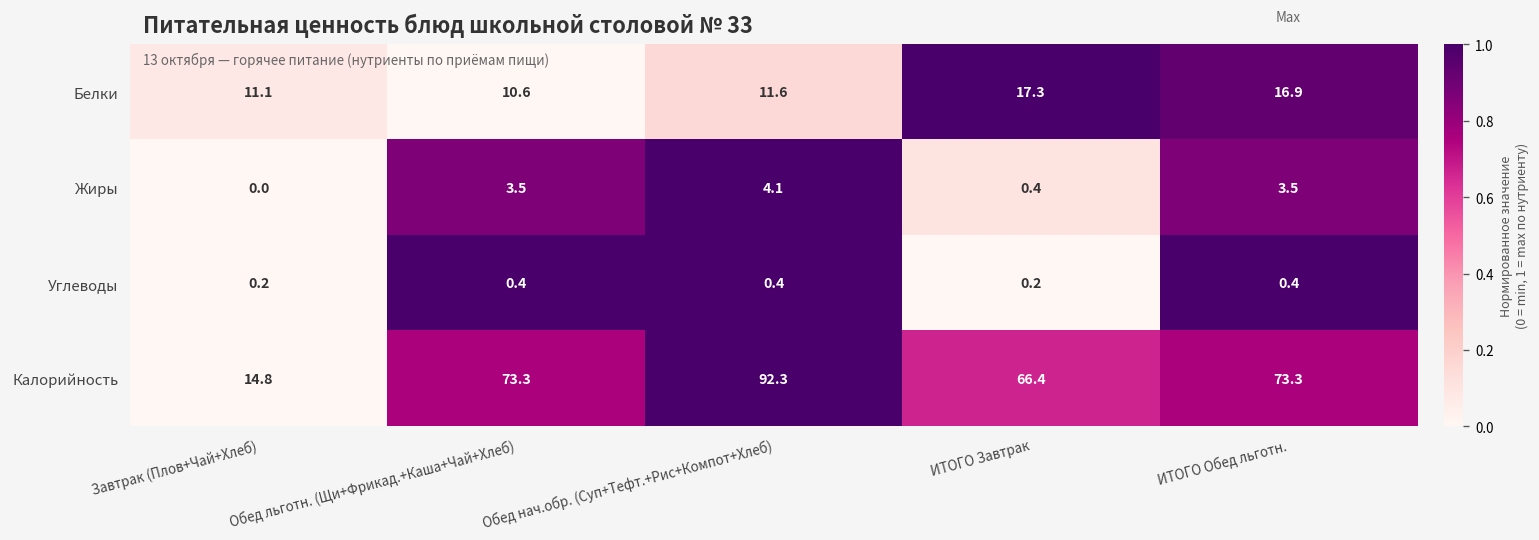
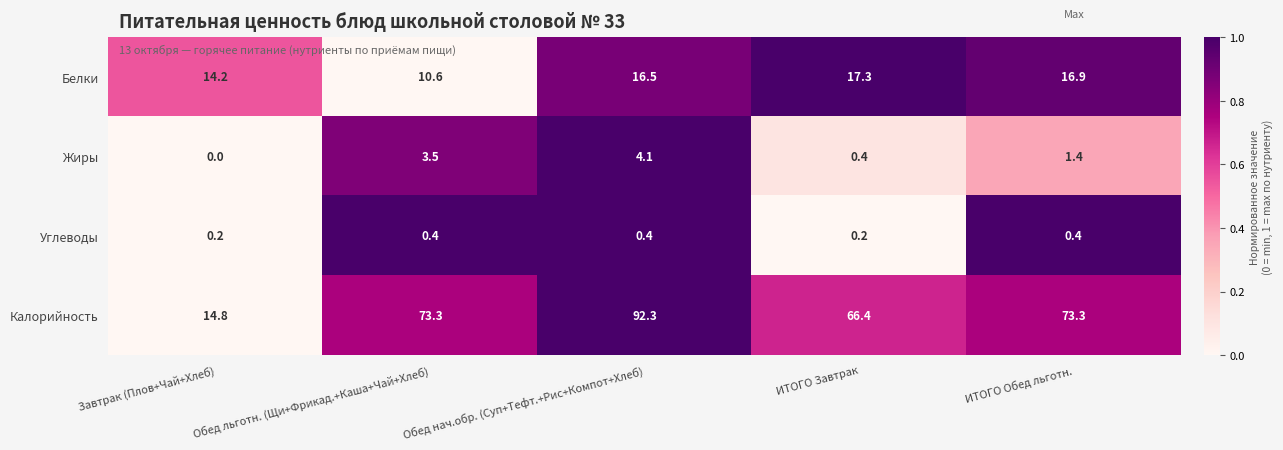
  {
    "Белки": {
-     "Завтрак (Плов+Чай+Хлеб)": 11.1,
+     "Завтрак (Плов+Чай+Хлеб)": 14.2,
      "Обед льготн. (Щи+Фрикад.+Каша+Чай+Хлеб)": 10.6,
-     "Обед нач.обр. (Суп+Тефт.+Рис+Компот+Хлеб)": 11.6,
+     "Обед нач.обр. (Суп+Тефт.+Рис+Компот+Хлеб)": 16.5,
      "ИТОГО Завтрак": 17.3,
      "ИТОГО Обед льготн.": 16.9
    },
    "Жиры": {
      "Завтрак (Плов+Чай+Хлеб)": 0.0,
      "Обед льготн. (Щи+Фрикад.+Каша+Чай+Хлеб)": 3.5,
      "Обед нач.обр. (Суп+Тефт.+Рис+Компот+Хлеб)": 4.1,
      "ИТОГО Завтрак": 0.4,
-     "ИТОГО Обед льготн.": 3.5
+     "ИТОГО Обед льготн.": 1.4
    },
    "Углеводы": {
      "Завтрак (Плов+Чай+Хлеб)": 0.2,
      "Обед льготн. (Щи+Фрикад.+Каша+Чай+Хлеб)": 0.4,
      "Обед нач.обр. (Суп+Тефт.+Рис+Компот+Хлеб)": 0.4,
      "ИТОГО Завтрак": 0.2,
      "ИТОГО Обед льготн.": 0.4
    },
    "Калорийность": {
      "Завтрак (Плов+Чай+Хлеб)": 14.8,
      "Обед льготн. (Щи+Фрикад.+Каша+Чай+Хлеб)": 73.3,
      "Обед нач.обр. (Суп+Тефт.+Рис+Компот+Хлеб)": 92.3,
      "ИТОГО Завтрак": 66.4,
      "ИТОГО Обед льготн.": 73.3
    }
  }
